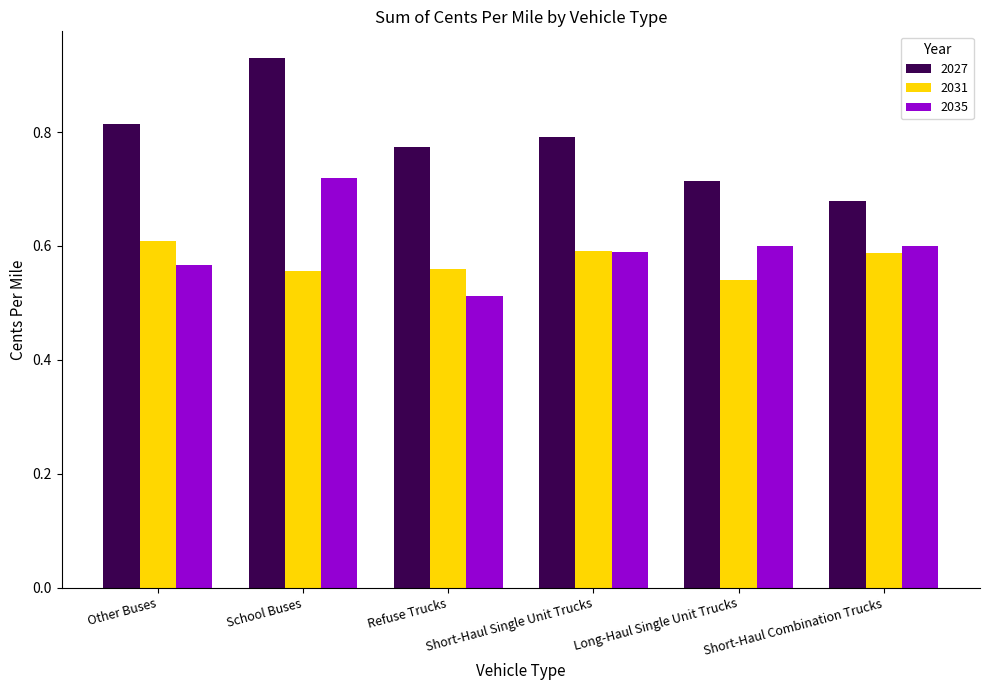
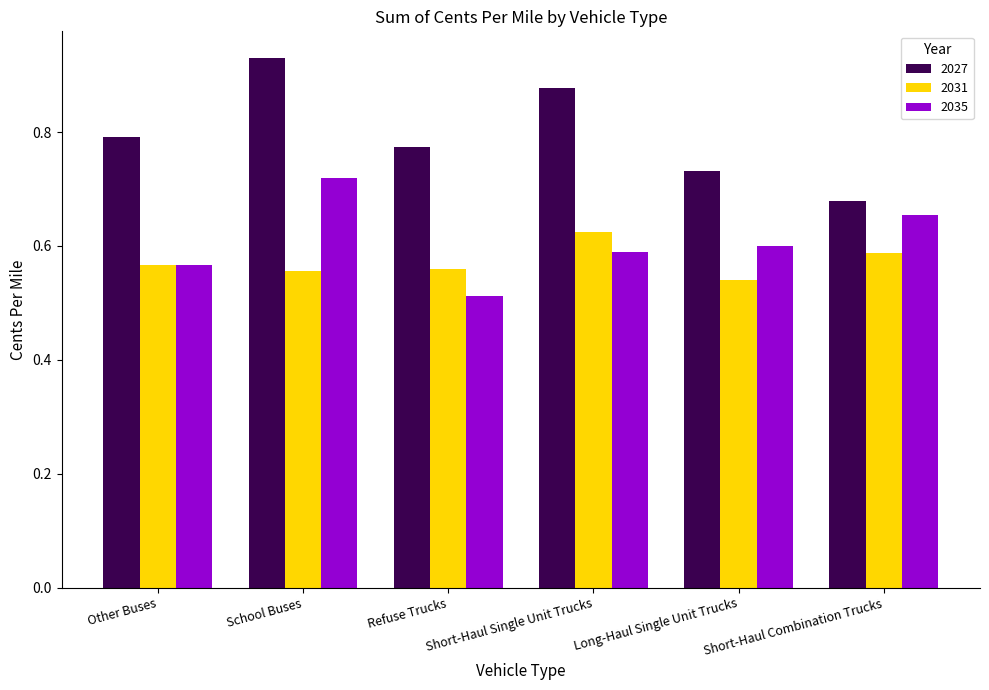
  {
    "2027": {
-     "Other Buses": 0.81,
+     "Other Buses": 0.79,
      "School Buses": 0.93,
      "Refuse Trucks": 0.77,
-     "Short-Haul Single Unit Trucks": 0.79,
-     "Long-Haul Single Unit Trucks": 0.71,
+     "Short-Haul Single Unit Trucks": 0.88,
+     "Long-Haul Single Unit Trucks": 0.73,
      "Short-Haul Combination Trucks": 0.68
    },
    "2031": {
-     "Other Buses": 0.61,
+     "Other Buses": 0.57,
      "School Buses": 0.56,
      "Refuse Trucks": 0.56,
-     "Short-Haul Single Unit Trucks": 0.59,
+     "Short-Haul Single Unit Trucks": 0.62,
      "Long-Haul Single Unit Trucks": 0.54,
      "Short-Haul Combination Trucks": 0.59
    },
    "2035": {
      "Other Buses": 0.57,
      "School Buses": 0.72,
      "Refuse Trucks": 0.51,
      "Short-Haul Single Unit Trucks": 0.59,
      "Long-Haul Single Unit Trucks": 0.60,
-     "Short-Haul Combination Trucks": 0.60
+     "Short-Haul Combination Trucks": 0.65
    }
  }
